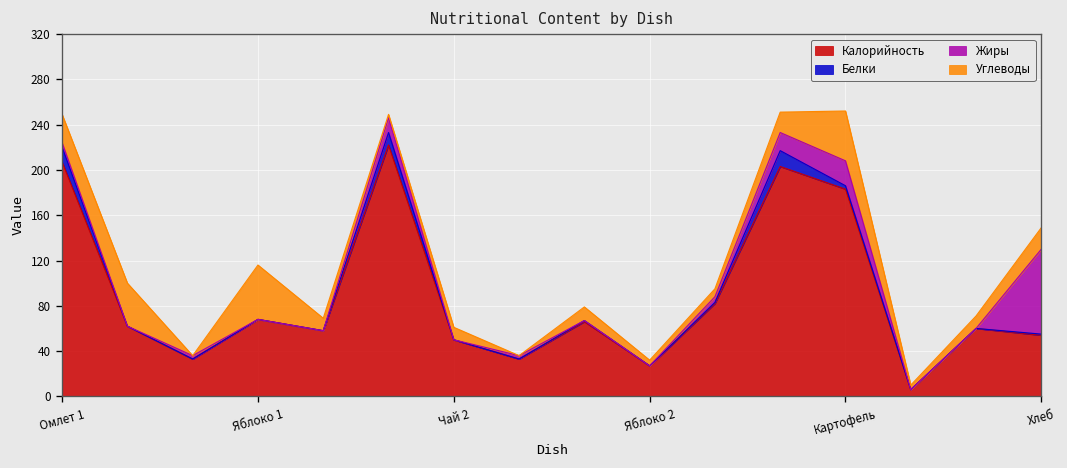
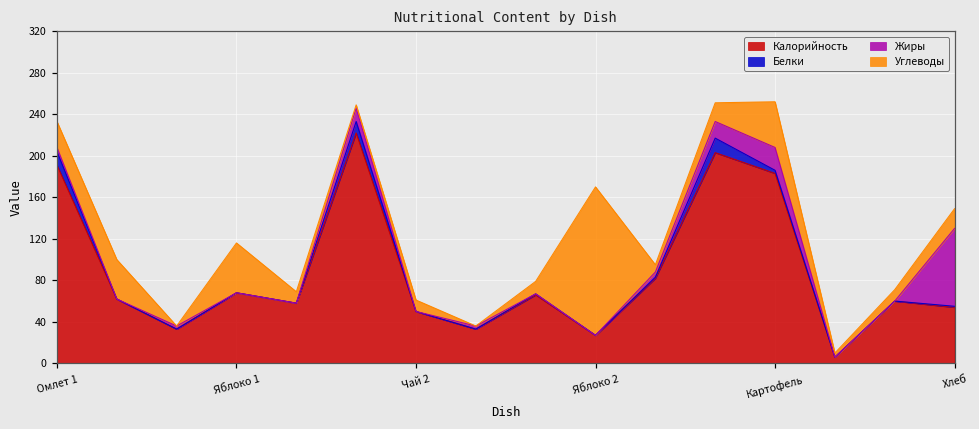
  {
    "Калорийность": {
-     "Омлет 1": 210,
+     "Омлет 1": 190,
      "Картофель": 180
    },
    "Белки": {
      "Омлет 1": 10,
      "Картофель": 0
    },
    "Жиры": {
      "Омлет 1": 0,
      "Картофель": 20,
      "Хлеб": 80
    },
    "Углеводы": {
      "Омлет 1": 30,
      "Яблоко 1": 50,
      "Чай 2": 10,
-     "Яблоко 2": 10,
+     "Яблоко 2": 140,
      "Картофель": 40,
      "Хлеб": 20
    }
  }
